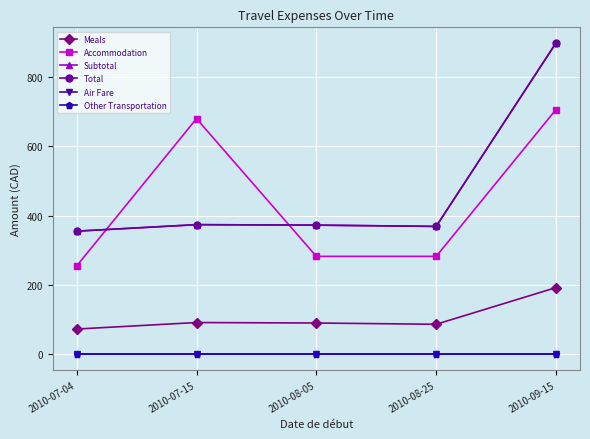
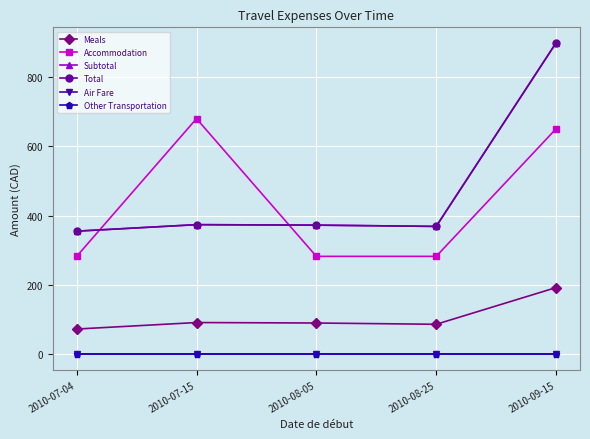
  {
    "Accommodation": {
-     "2010-07-04": 250,
+     "2010-07-04": 280,
      "2010-07-15": 680,
      "2010-08-05": 280,
      "2010-08-25": 280,
-     "2010-09-15": 710
+     "2010-09-15": 650
    },
    "Other Transportation": {
      "2010-07-04": 0,
      "2010-07-15": 0,
      "2010-08-05": 0,
      "2010-08-25": 0,
      "2010-09-15": 0
    }
  }
